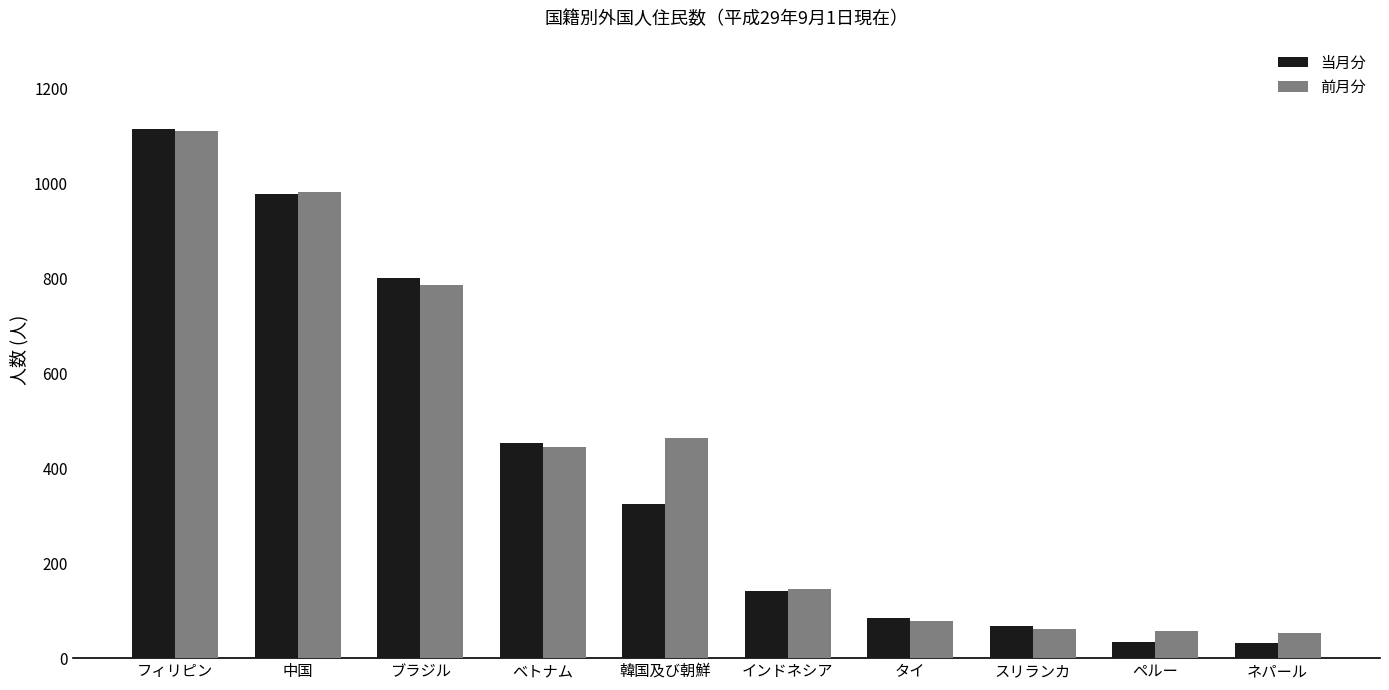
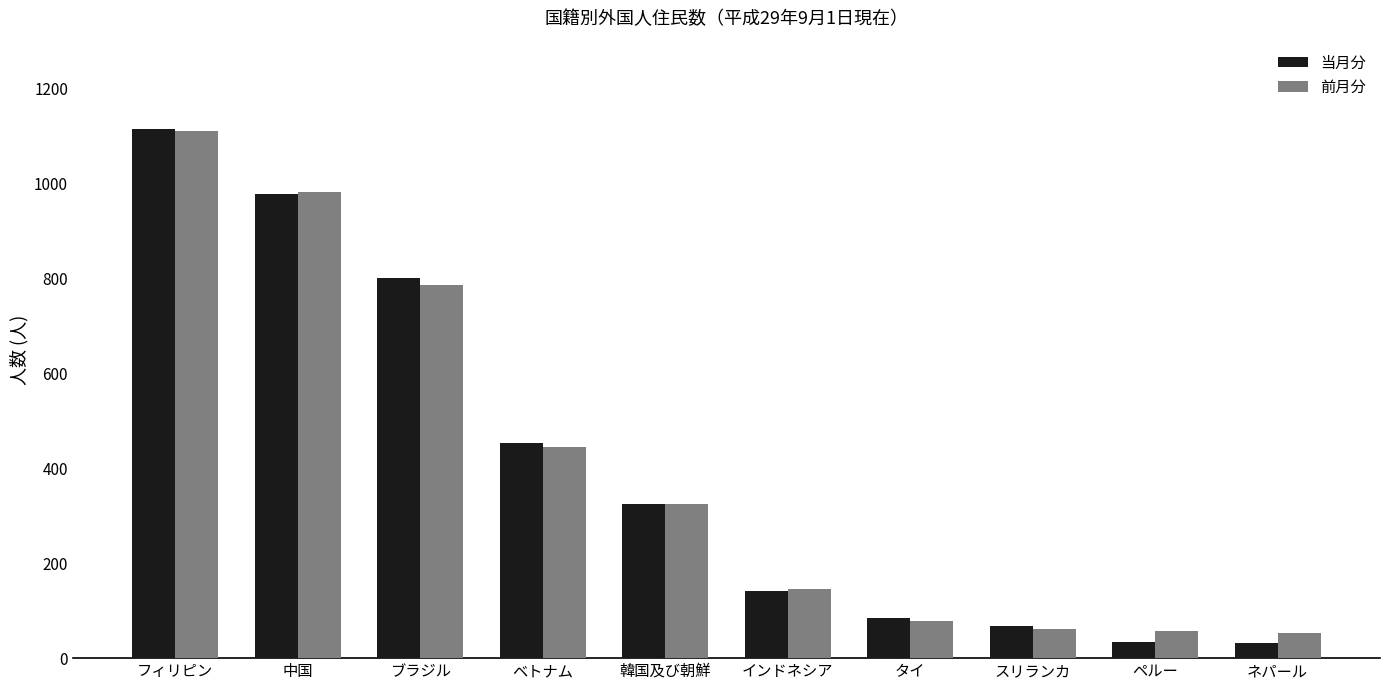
  {
    "当月分": {
      "フィリピン": 1110,
      "中国": 980,
      "ブラジル": 800,
      "ベトナム": 450,
      "韓国及び朝鮮": 320,
      "インドネシア": 140,
      "タイ": 90,
      "スリランカ": 70,
      "ペルー": 30,
      "ネパール": 30
    },
    "前月分": {
      "フィリピン": 1110,
      "中国": 980,
      "ブラジル": 790,
      "ベトナム": 450,
-     "韓国及び朝鮮": 460,
+     "韓国及び朝鮮": 330,
      "インドネシア": 150,
      "タイ": 80,
      "スリランカ": 60,
      "ペルー": 60,
      "ネパール": 50
    }
  }
